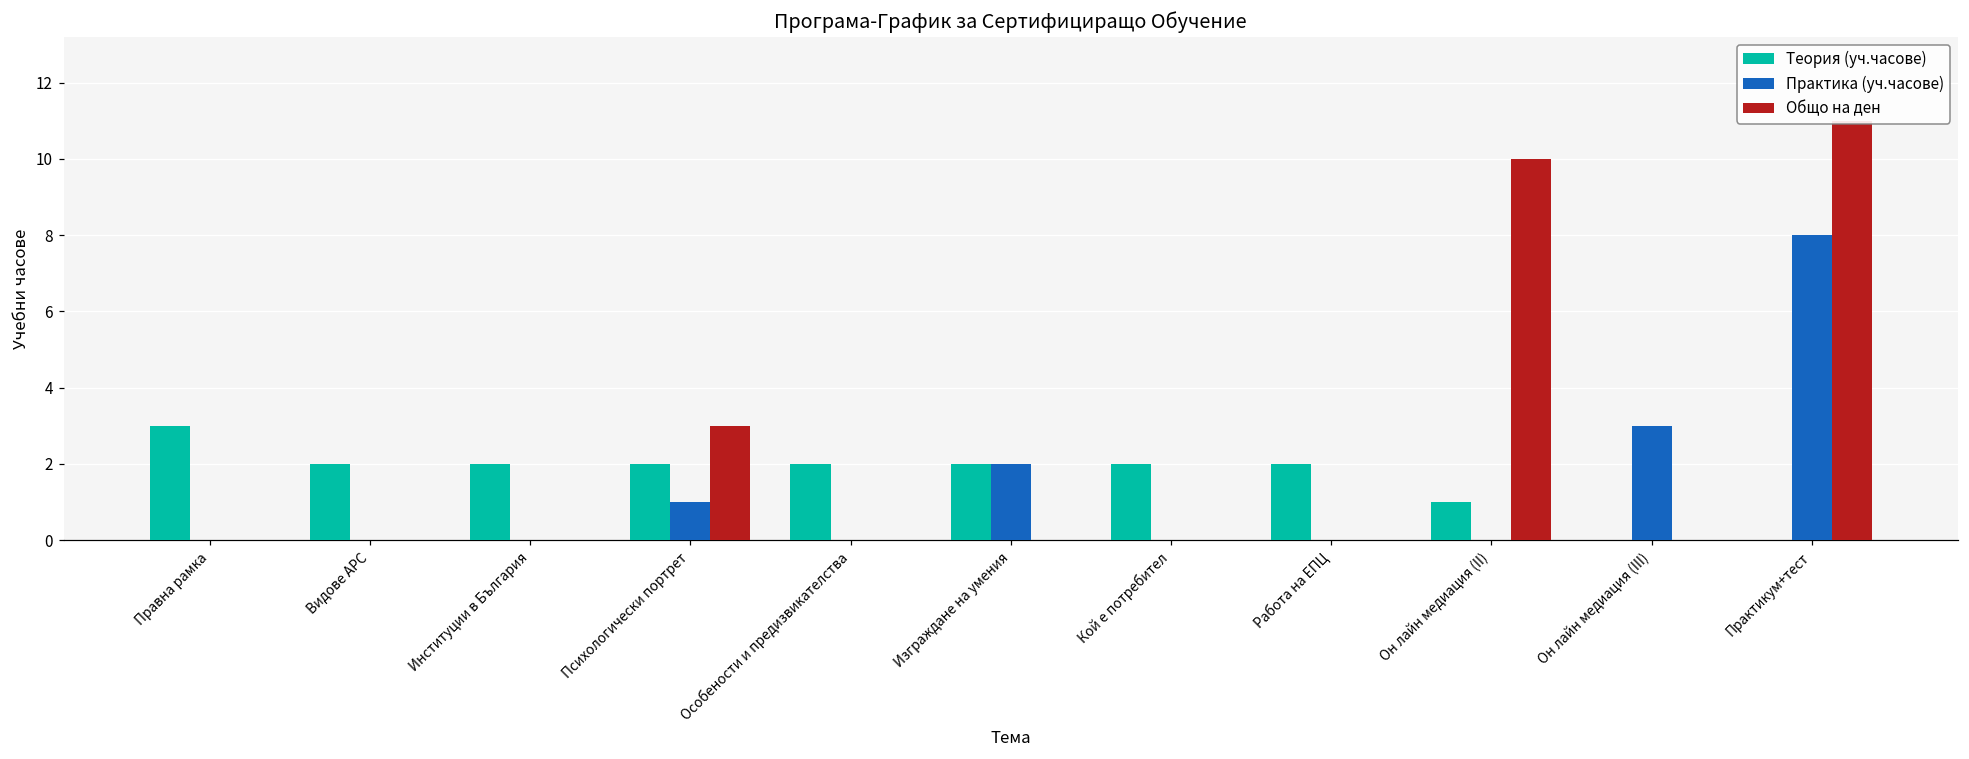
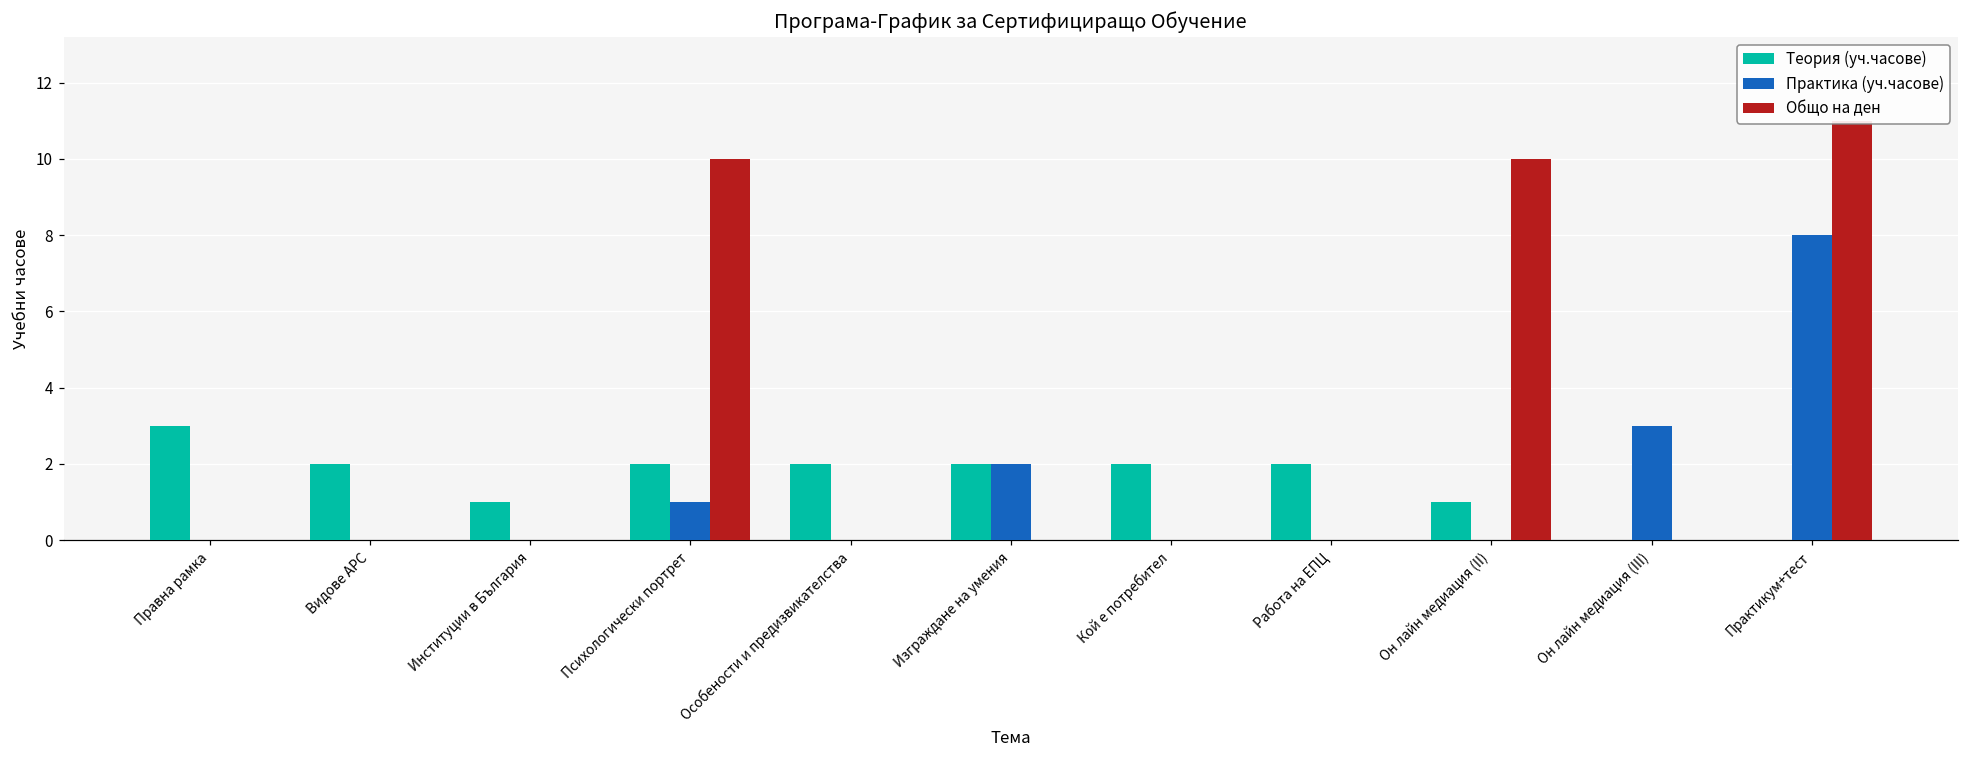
  {
    "Теория (уч.часове)": {
      "Правна рамка": 3,
      "Видове АРС": 2,
-     "Институции в България": 2,
+     "Институции в България": 1,
      "Психологически портрет": 2,
      "Особености и предизвикателства": 2,
      "Изграждане на умения": 2,
      "Кой е потребител": 2,
      "Работа на ЕПЦ": 2,
      "Он лайн медиация (II)": 1,
      "Он лайн медиация (III)": 0,
      "Практикум+тест": 0
    },
    "Практика (уч.часове)": {
      "Правна рамка": 0,
      "Видове АРС": 0,
      "Институции в България": 0,
      "Психологически портрет": 1,
      "Особености и предизвикателства": 0,
      "Изграждане на умения": 2,
      "Кой е потребител": 0,
      "Работа на ЕПЦ": 0,
      "Он лайн медиация (II)": 0,
      "Он лайн медиация (III)": 3,
      "Практикум+тест": 8
    },
    "Общо на ден": {
      "Правна рамка": 0,
      "Видове АРС": 0,
      "Институции в България": 0,
-     "Психологически портрет": 3,
+     "Психологически портрет": 10,
      "Особености и предизвикателства": 0,
      "Изграждане на умения": 0,
      "Кой е потребител": 0,
      "Работа на ЕПЦ": 0,
      "Он лайн медиация (II)": 10,
      "Он лайн медиация (III)": 0
    }
  }
